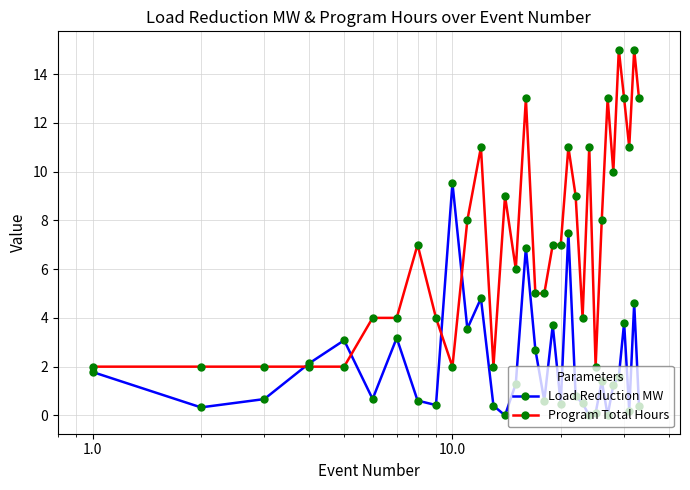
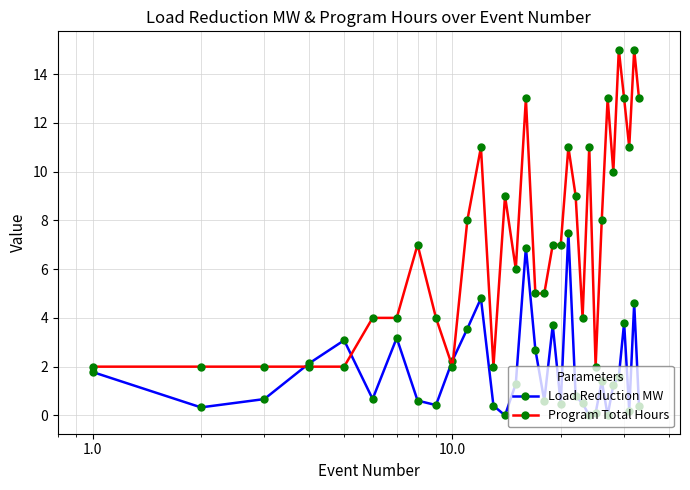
  {
    "Load Reduction MW": {
      "1.0": 1.8,
-     "10.0": 9.5
+     "10.0": 2.2
    },
    "Program Total Hours": {
      "1.0": 2.0,
      "10.0": 2.0
    }
  }
